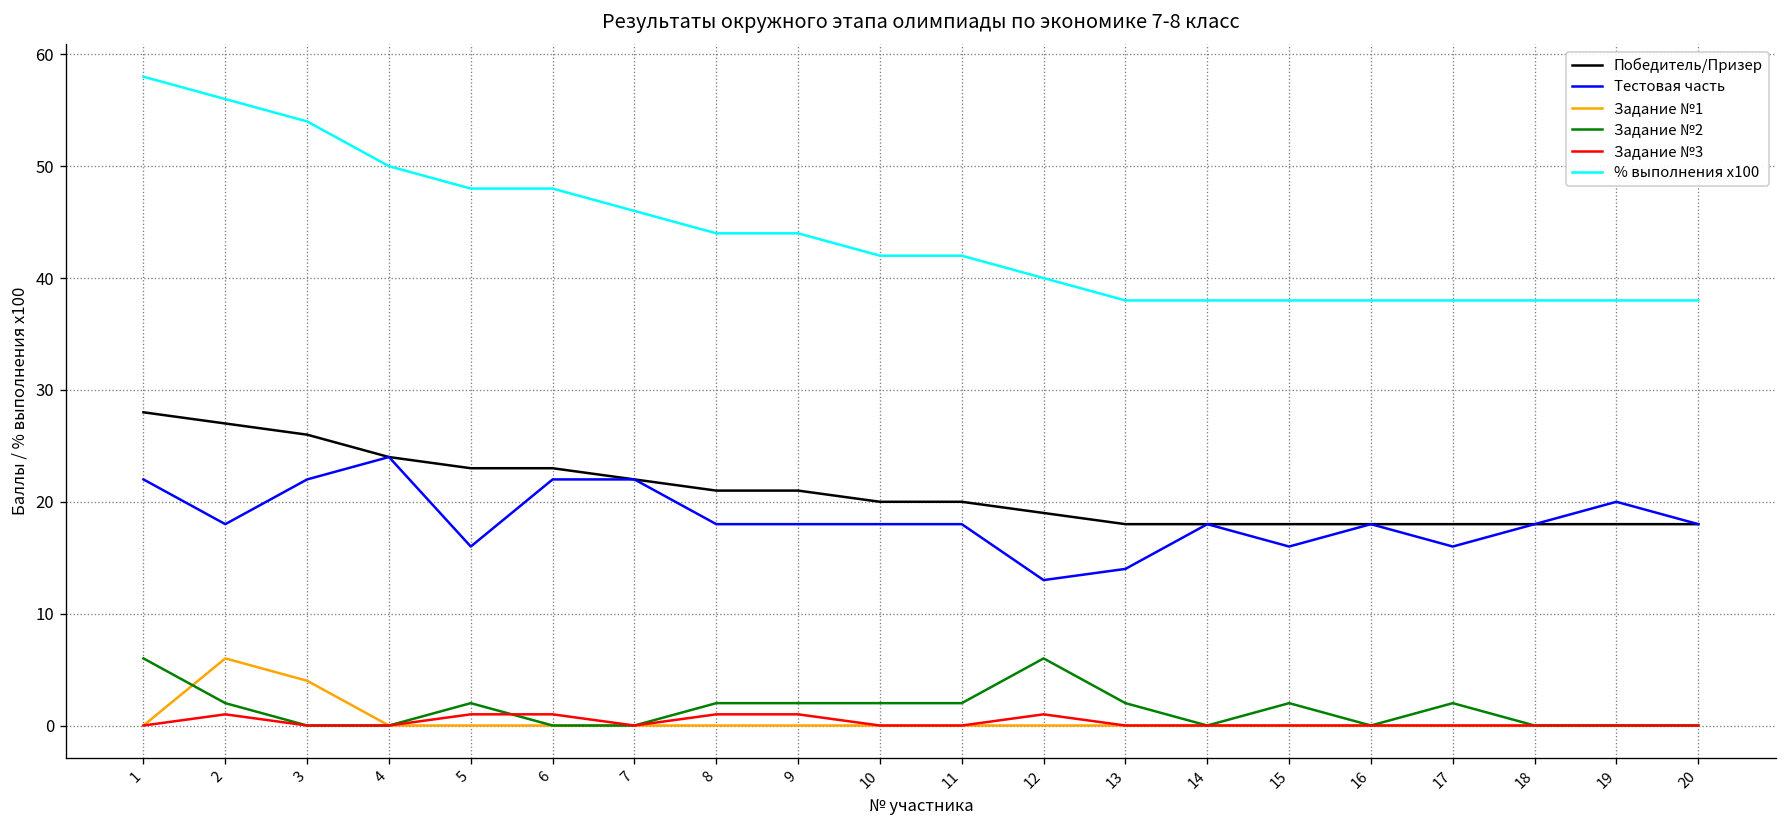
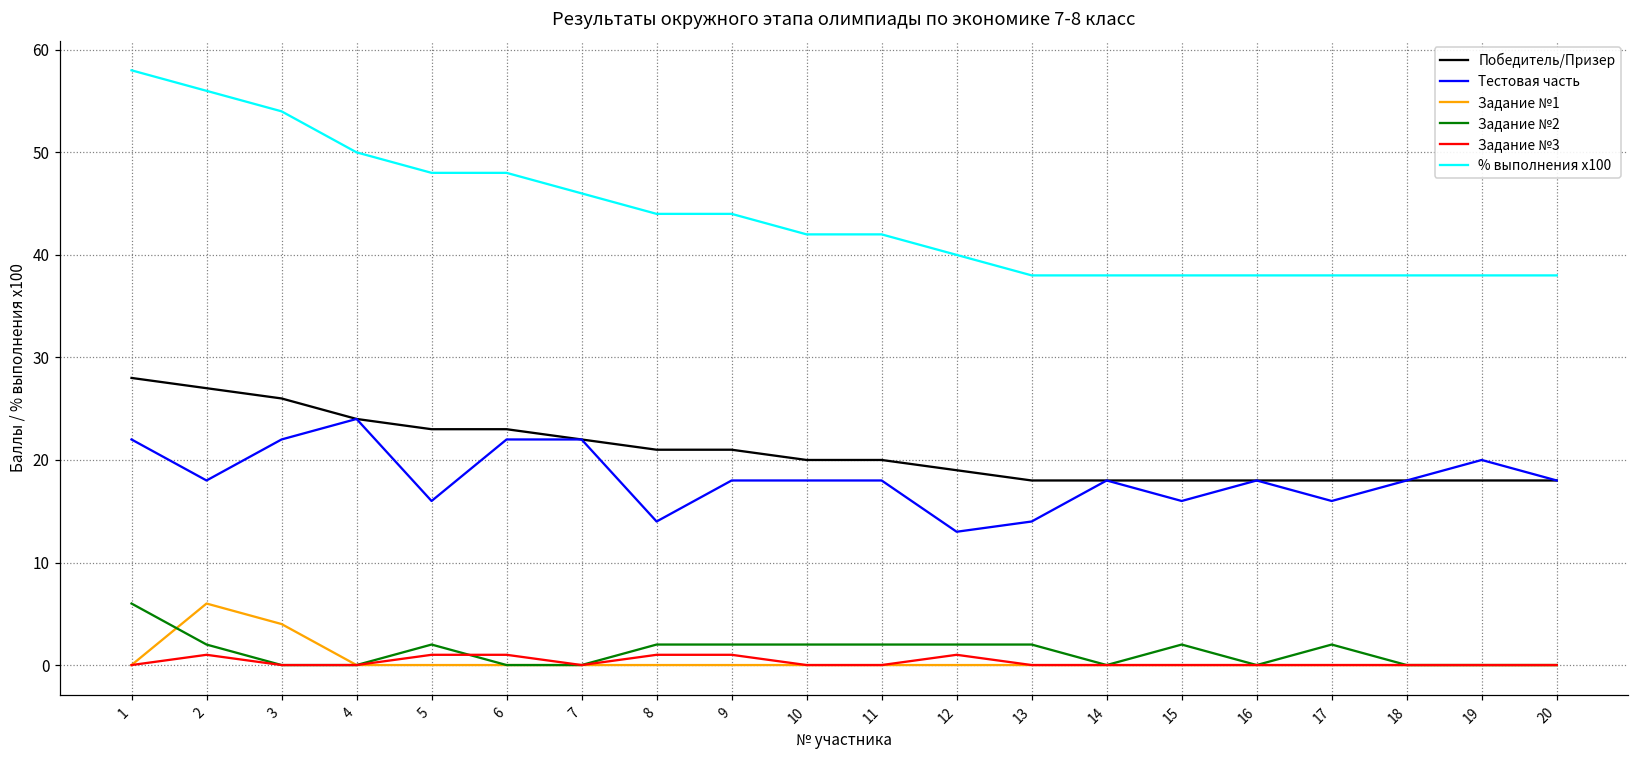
  {
    "Победитель/Призер": {
      "1": 28,
      "2": 27,
      "3": 26,
      "5": 23,
      "6": 23,
      "8": 21,
      "9": 21,
      "10": 20,
      "11": 20,
      "12": 19,
      "13": 18,
      "15": 18,
      "17": 18,
      "19": 18
    },
    "Тестовая часть": {
      "1": 22,
      "2": 18,
      "3": 22,
      "5": 16,
      "6": 22,
-     "8": 18,
+     "8": 14,
      "9": 18,
      "10": 18,
      "11": 18,
      "12": 13,
      "13": 14,
      "15": 16,
      "17": 16,
      "19": 20
    },
    "Задание №1": {
      "2": 6,
      "3": 4,
      "5": 0,
      "8": 0,
      "9": 0,
      "12": 0
    },
    "Задание №2": {
      "1": 6,
      "2": 2,
      "5": 2,
      "8": 2,
      "9": 2,
      "10": 2,
      "11": 2,
-     "12": 6,
+     "12": 2,
      "13": 2,
      "15": 2,
      "17": 2
    },
    "Задание №3": {
      "2": 1,
      "5": 1,
      "6": 1,
      "8": 1,
      "9": 1,
      "12": 1
    },
    "% выполнения x100": {
      "1": 58,
      "2": 56,
      "3": 54,
      "4": 50,
      "5": 48,
      "6": 48,
      "7": 46,
      "8": 44,
      "9": 44,
      "10": 42,
      "11": 42,
      "12": 40,
      "13": 38,
      "14": 38,
      "15": 38,
      "16": 38,
      "17": 38,
      "18": 38,
      "19": 38,
      "20": 38
    }
  }
